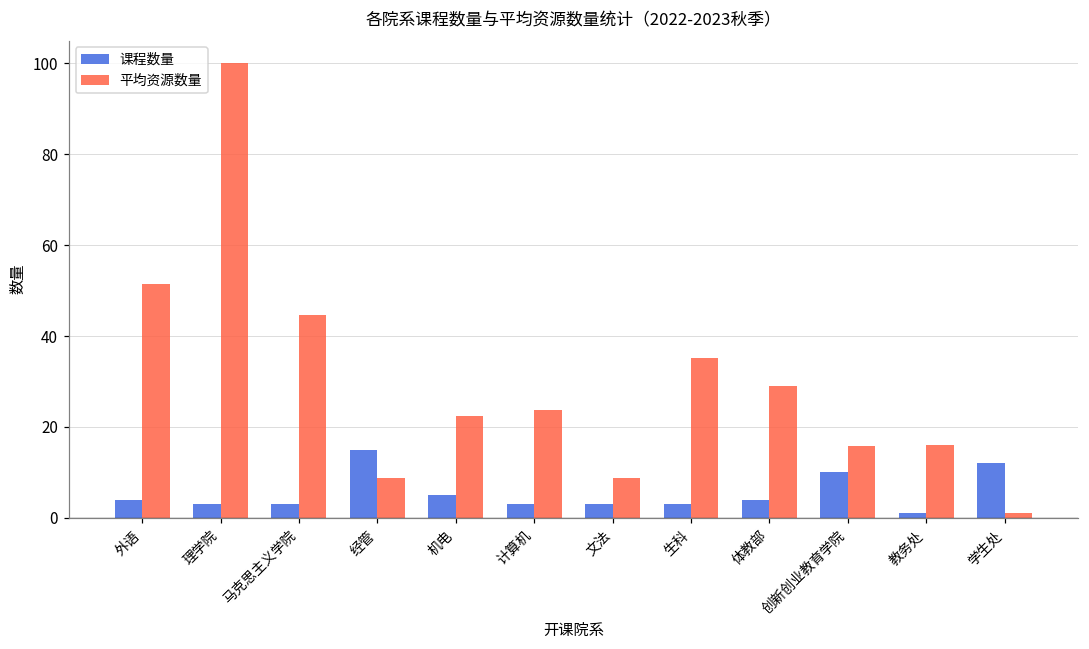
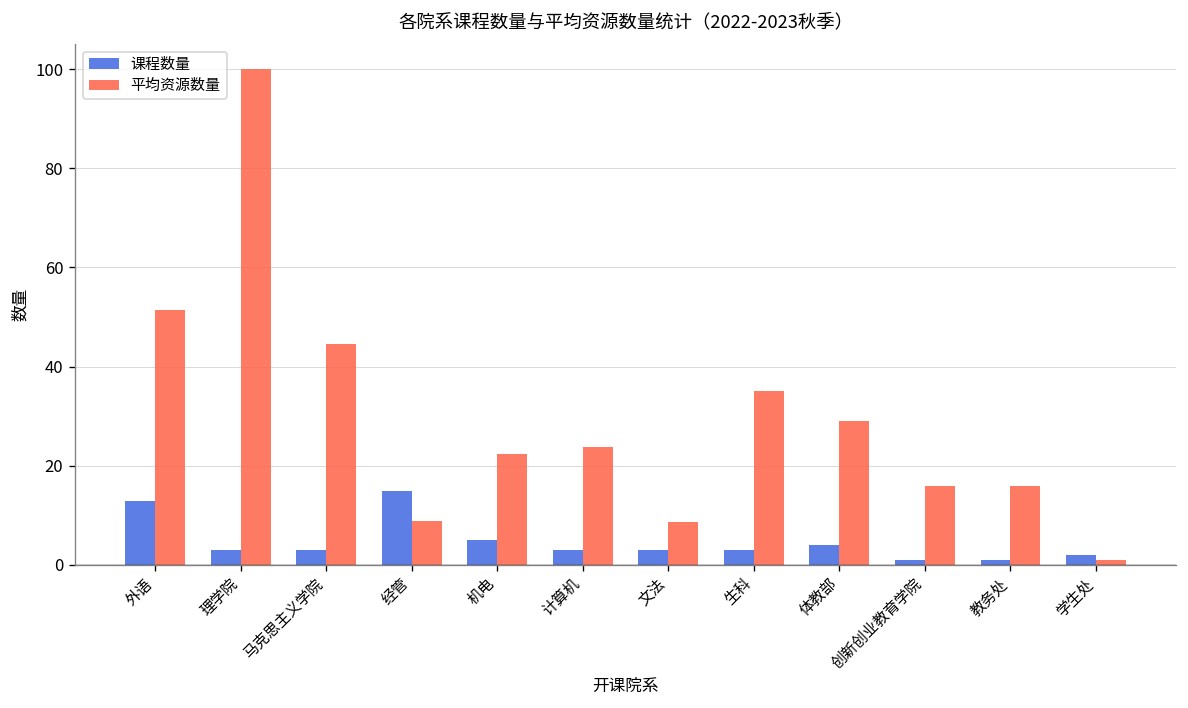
  {
    "课程数量": {
-     "外语": 4,
+     "外语": 13,
      "理学院": 3,
      "马克思主义学院": 3,
      "经管": 15,
      "机电": 5,
      "计算机": 3,
      "文法": 3,
      "生科": 3,
      "体教部": 4,
-     "创新创业教育学院": 10,
+     "创新创业教育学院": 1,
      "教务处": 1,
-     "学生处": 12
+     "学生处": 2
    },
    "平均资源数量": {
      "外语": 52,
      "理学院": 100,
      "马克思主义学院": 45,
      "经管": 9,
      "机电": 22,
      "计算机": 24,
      "文法": 9,
      "生科": 35,
      "体教部": 29,
      "创新创业教育学院": 16,
      "教务处": 16,
      "学生处": 1
    }
  }
